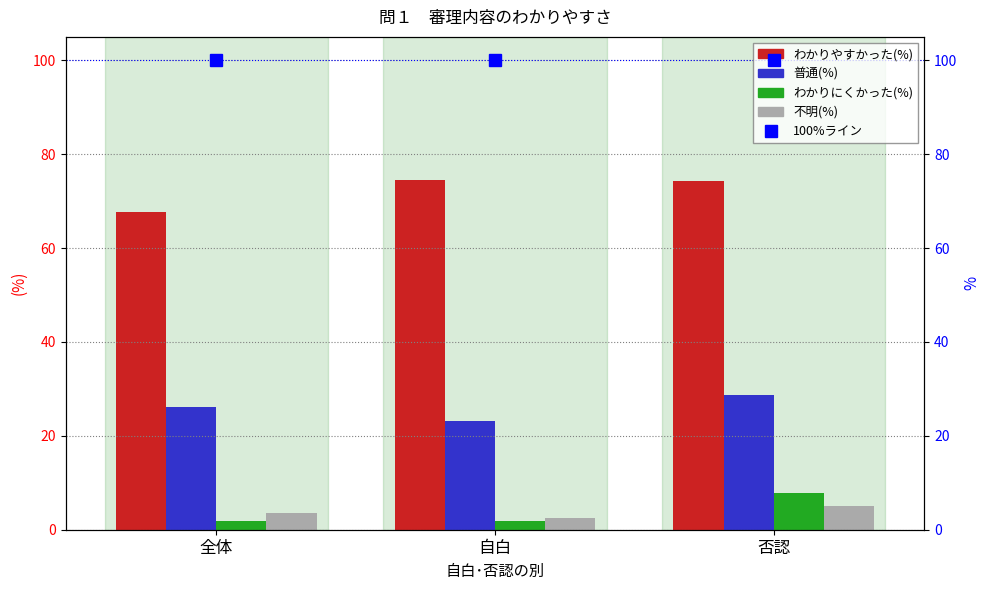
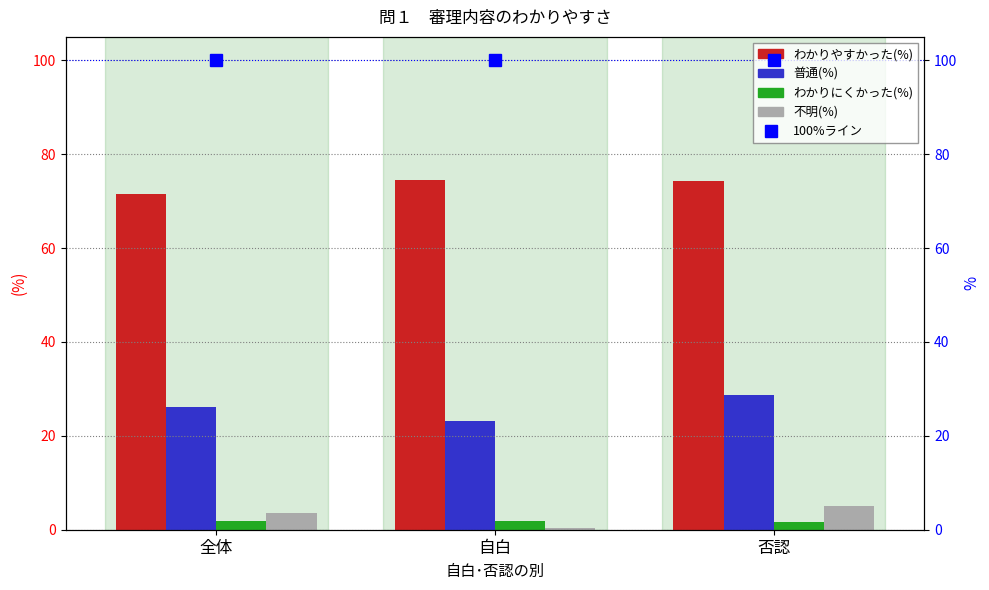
  {
    "わかりやすかった(%)": {
-     "全体": 68,
+     "全体": 72,
      "自白": 75,
      "否認": 74
    },
    "普通(%)": {
      "全体": 26,
      "自白": 23,
      "否認": 29
    },
    "わかりにくかった(%)": {
      "全体": 2,
      "自白": 2,
-     "否認": 8
+     "否認": 2
    },
    "不明(%)": {
      "全体": 4,
-     "自白": 3,
+     "自白": 0,
      "否認": 5
    }
  }
